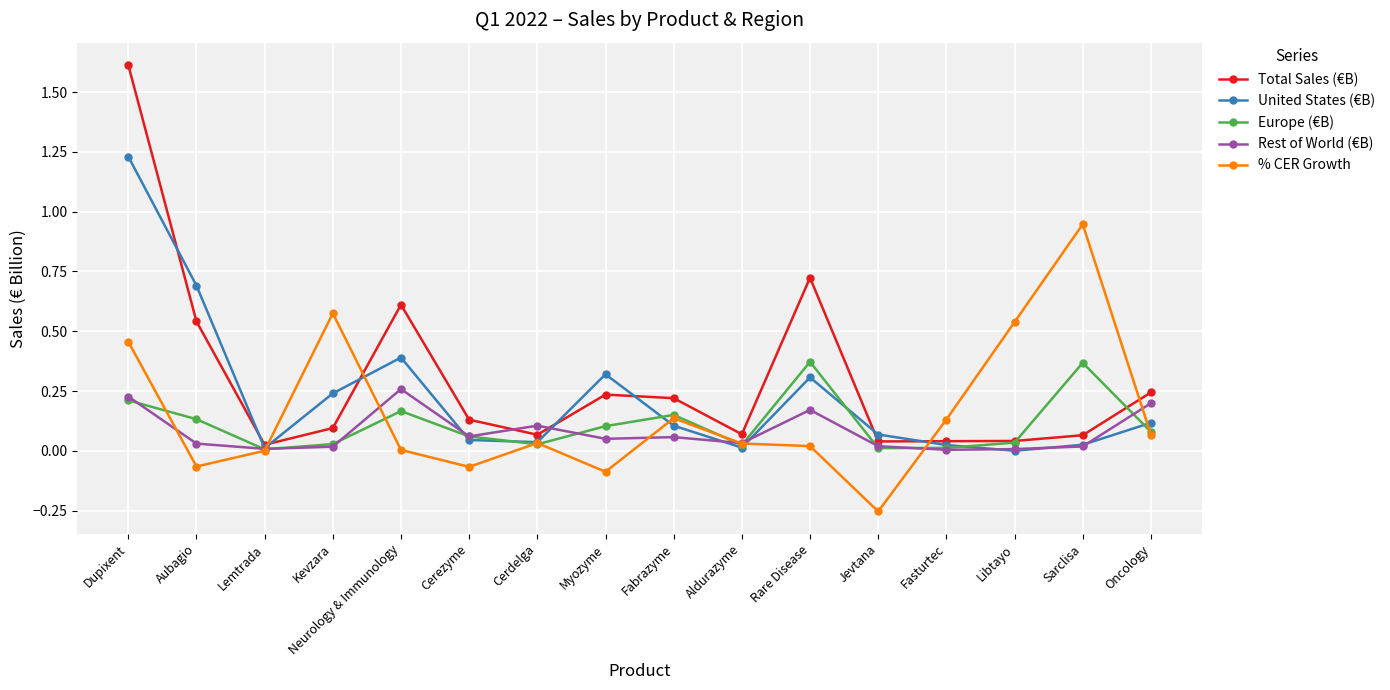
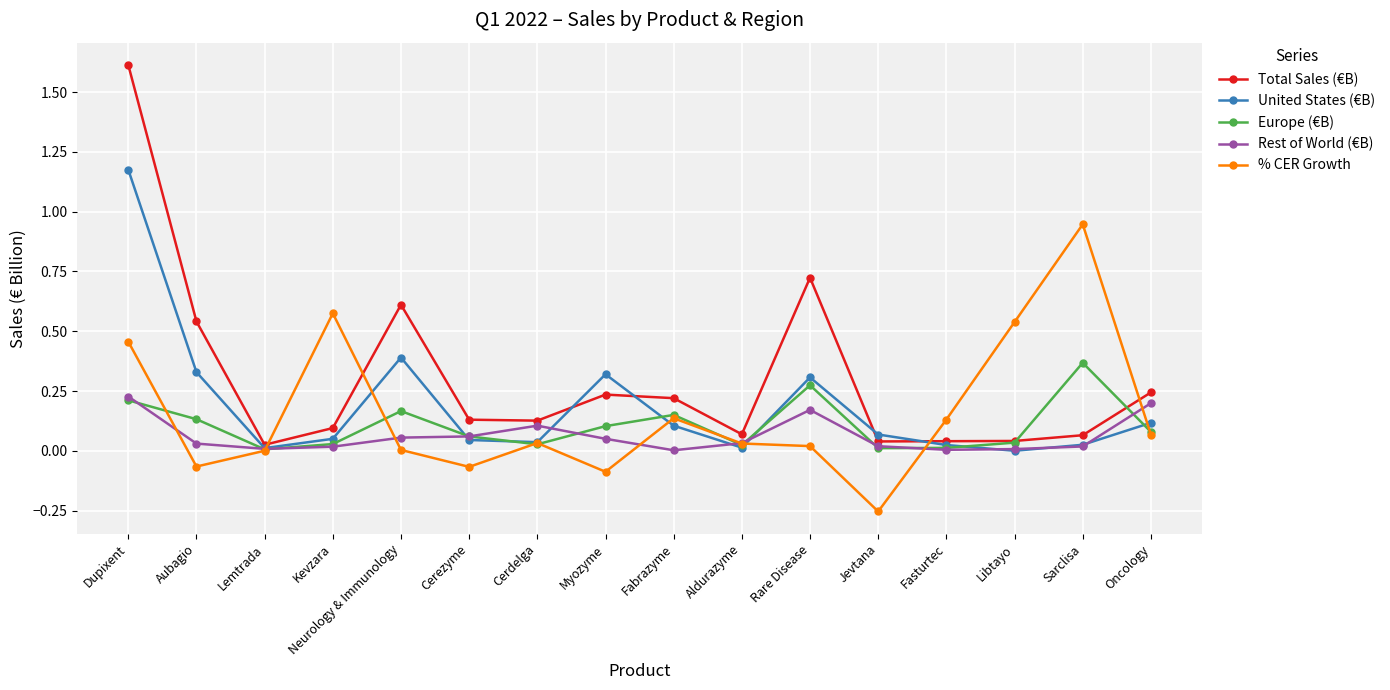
  {
    "Total Sales (€B)": {
      "Dupixent": 1.61,
      "Aubagio": 0.54,
      "Lemtrada": 0.03,
      "Kevzara": 0.10,
      "Neurology & Immunology": 0.61,
      "Cerezyme": 0.13,
-     "Cerdelga": 0.07,
+     "Cerdelga": 0.13,
      "Myozyme": 0.24,
      "Fabrazyme": 0.22,
      "Aldurazyme": 0.07,
      "Rare Disease": 0.72,
      "Jevtana": 0.04,
      "Fasturtec": 0.04,
      "Sarclisa": 0.07,
      "Oncology": 0.24
    },
    "United States (€B)": {
-     "Dupixent": 1.23,
-     "Aubagio": 0.69,
-     "Kevzara": 0.24,
+     "Dupixent": 1.18,
+     "Aubagio": 0.33,
+     "Kevzara": 0.05,
      "Neurology & Immunology": 0.39,
      "Cerezyme": 0.05,
      "Myozyme": 0.32,
      "Fabrazyme": 0.11,
      "Aldurazyme": 0.01,
      "Rare Disease": 0.31,
      "Jevtana": 0.07,
      "Fasturtec": 0.02,
      "Oncology": 0.12
    },
    "Europe (€B)": {
      "Dupixent": 0.21,
      "Aubagio": 0.13,
      "Kevzara": 0.03,
      "Neurology & Immunology": 0.17,
      "Myozyme": 0.10,
      "Fabrazyme": 0.15,
-     "Rare Disease": 0.37,
+     "Rare Disease": 0.27,
      "Sarclisa": 0.37,
      "Oncology": 0.08
    },
    "Rest of World (€B)": {
      "Dupixent": 0.23,
      "Aubagio": 0.03,
      "Kevzara": 0.02,
-     "Neurology & Immunology": 0.26,
+     "Neurology & Immunology": 0.06,
      "Cerdelga": 0.11,
      "Myozyme": 0.05,
-     "Fabrazyme": 0.06,
+     "Fabrazyme": 0.00,
      "Rare Disease": 0.17,
      "Oncology": 0.20
    },
    "% CER Growth": {
      "Dupixent": 0.46,
      "Aubagio": -0.07,
      "Kevzara": 0.58,
      "Neurology & Immunology": 0.00,
      "Cerezyme": -0.07,
      "Myozyme": -0.09,
      "Fabrazyme": 0.14,
      "Rare Disease": 0.02,
      "Jevtana": -0.25,
      "Fasturtec": 0.13,
      "Libtayo": 0.54,
      "Sarclisa": 0.95,
      "Oncology": 0.07
    }
  }
